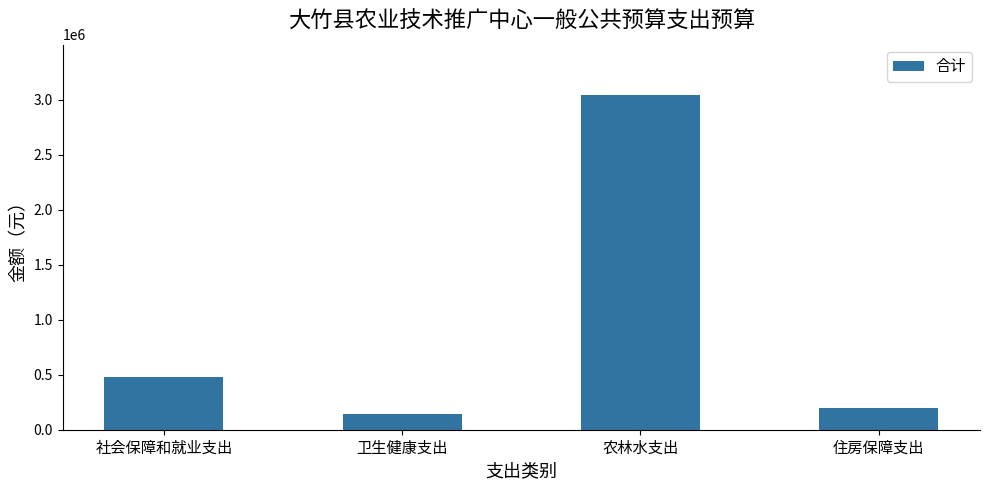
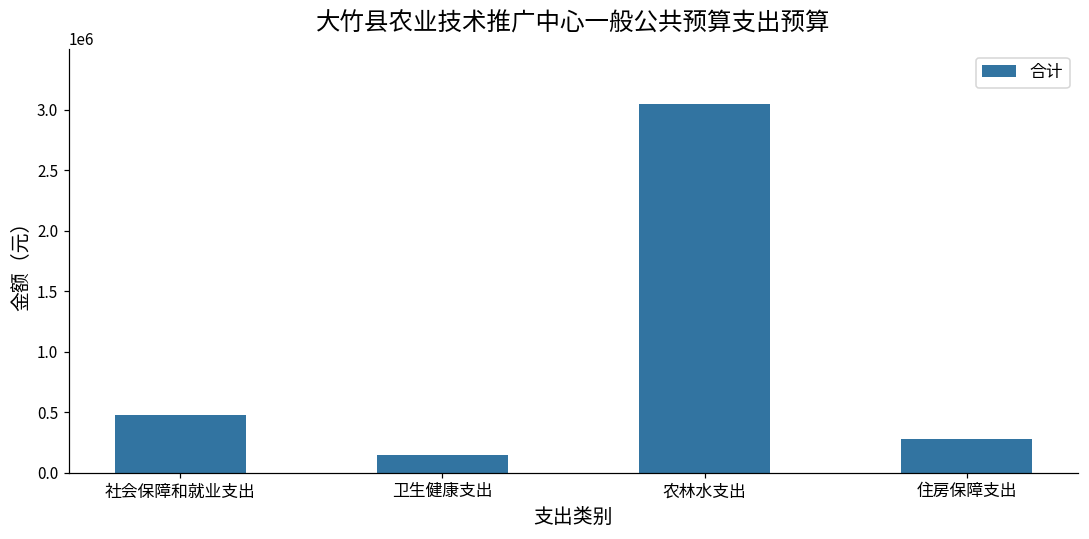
  {
    "社会保障和就业支出": 480000,
    "卫生健康支出": 140000,
    "农林水支出": 3040000,
-   "住房保障支出": 190000
+   "住房保障支出": 280000
  }
